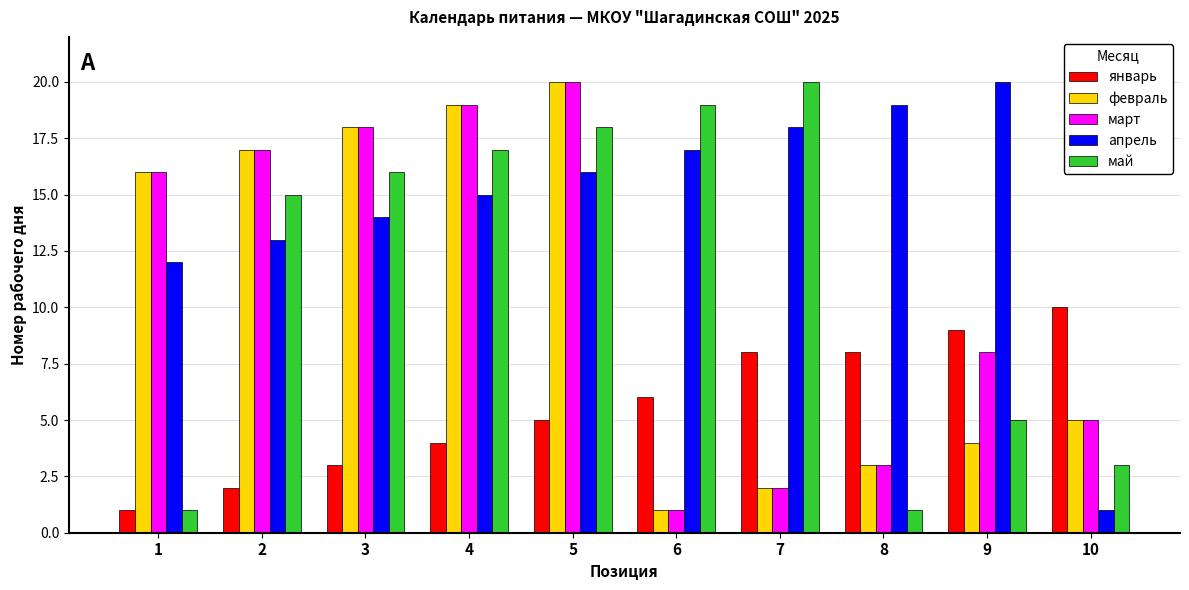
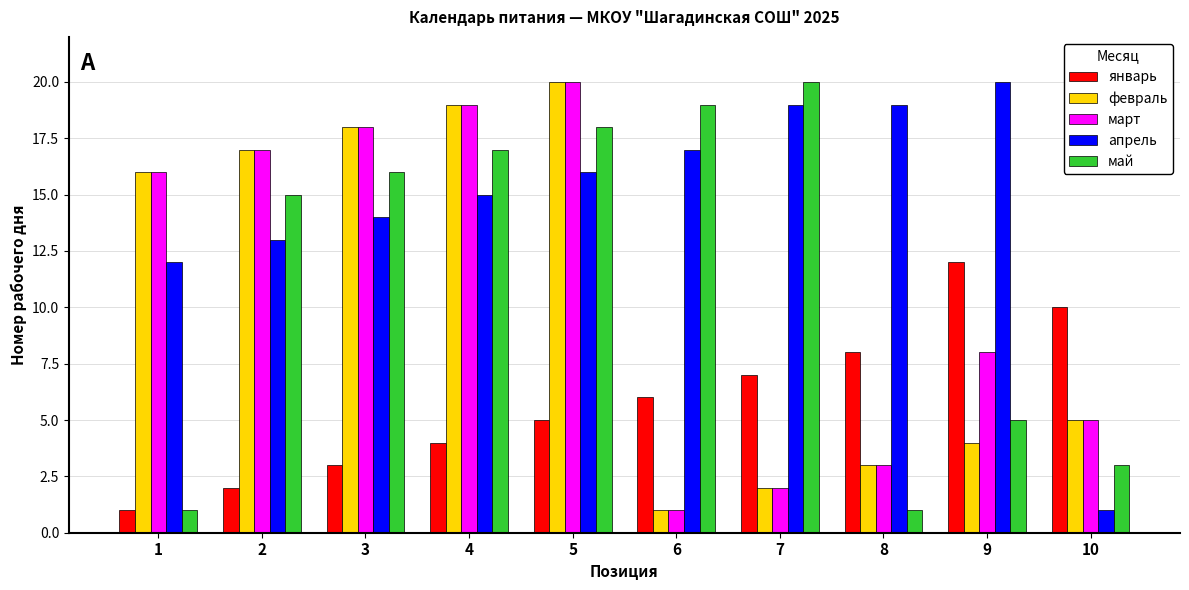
  {
    "январь": {
      "1": 1,
      "2": 2,
      "3": 3,
      "4": 4,
      "5": 5,
      "6": 6,
-     "7": 8,
+     "7": 7,
      "8": 8,
-     "9": 9,
+     "9": 12,
      "10": 10
    },
    "февраль": {
      "1": 16,
      "2": 17,
      "3": 18,
      "4": 19,
      "5": 20,
      "6": 1,
      "7": 2,
      "8": 3,
      "9": 4,
      "10": 5
    },
    "март": {
      "1": 16,
      "2": 17,
      "3": 18,
      "4": 19,
      "5": 20,
      "6": 1,
      "7": 2,
      "8": 3,
      "9": 8,
      "10": 5
    },
    "апрель": {
      "1": 12,
      "2": 13,
      "3": 14,
      "4": 15,
      "5": 16,
      "6": 17,
-     "7": 18,
+     "7": 19,
      "8": 19,
      "9": 20,
      "10": 1
    },
    "май": {
      "1": 1,
      "2": 15,
      "3": 16,
      "4": 17,
      "5": 18,
      "6": 19,
      "7": 20,
      "8": 1,
      "9": 5,
      "10": 3
    }
  }
